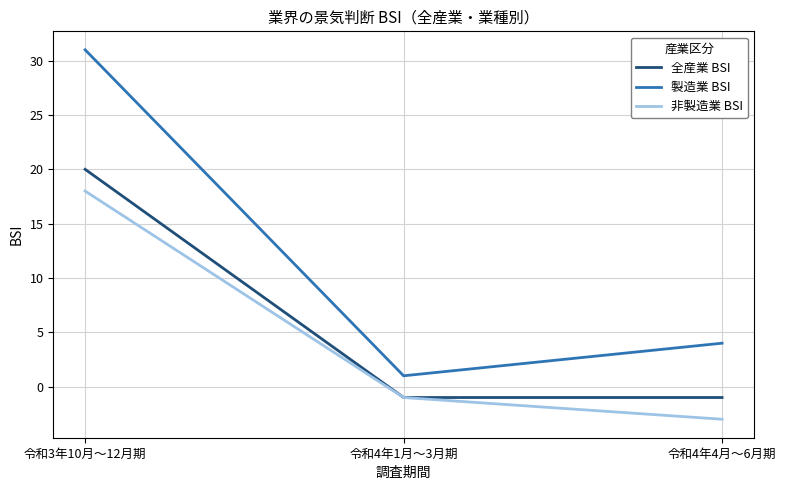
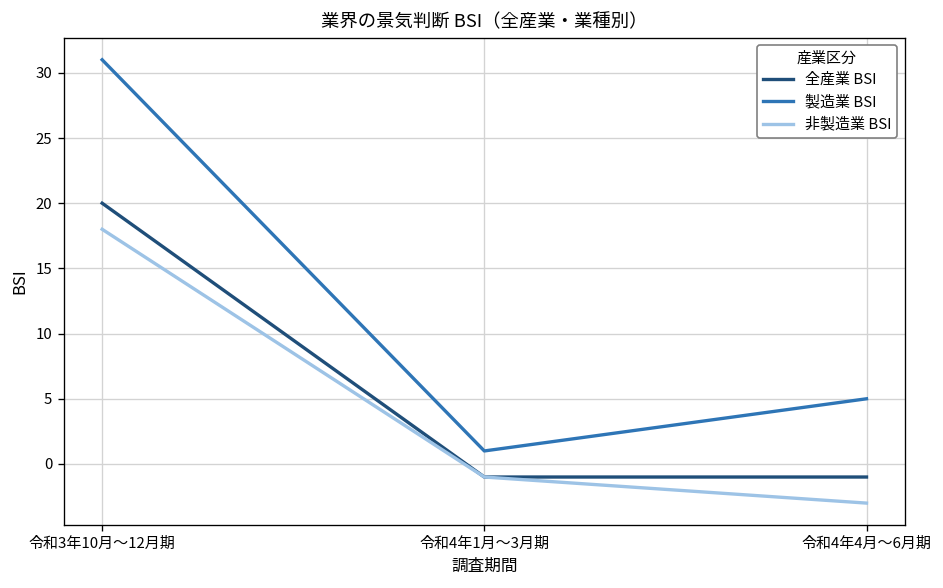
  {
    "全産業 BSI": {
      "令和3年10月～12月期": 20,
      "令和4年4月～6月期": -1
    },
    "製造業 BSI": {
      "令和3年10月～12月期": 31,
      "令和4年1月～3月期": 1,
-     "令和4年4月～6月期": 4
+     "令和4年4月～6月期": 5
    },
    "非製造業 BSI": {
      "令和3年10月～12月期": 18,
      "令和4年4月～6月期": -3
    }
  }
